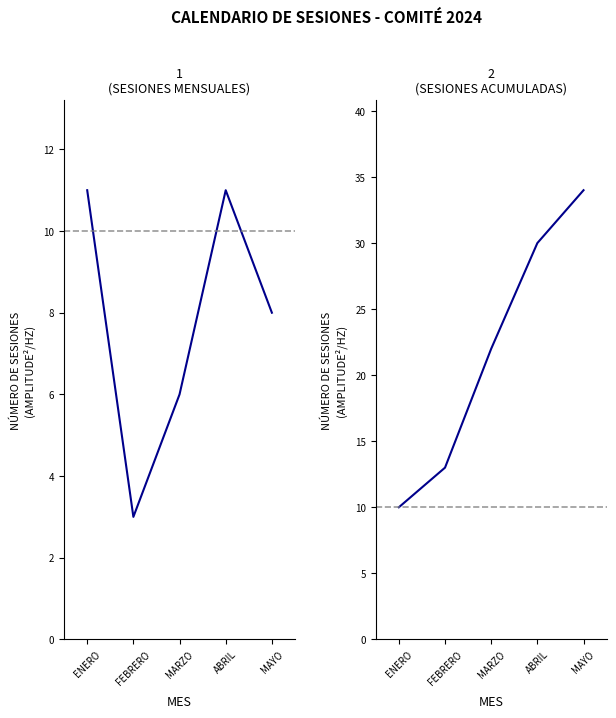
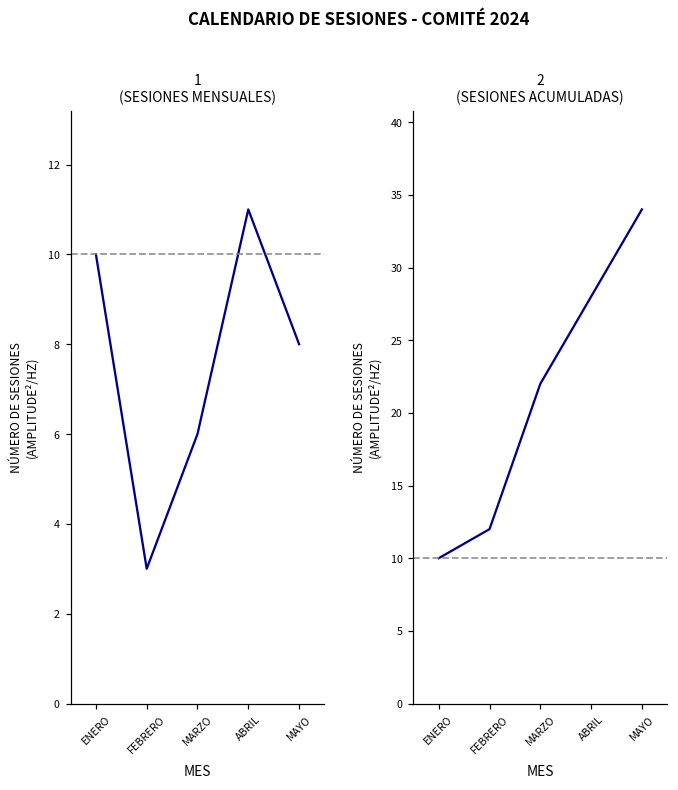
  {
    "1 (SESIONES MENSUALES)": {
-     "ENERO": 11,
+     "ENERO": 10,
      "FEBRERO": 3,
      "MARZO": 6,
      "ABRIL": 11,
      "MAYO": 8
    },
    "2 (SESIONES ACUMULADAS)": {
      "ENERO": 10,
-     "FEBRERO": 13,
+     "FEBRERO": 12,
      "MARZO": 22,
-     "ABRIL": 30,
+     "ABRIL": 28,
      "MAYO": 34
    }
  }
